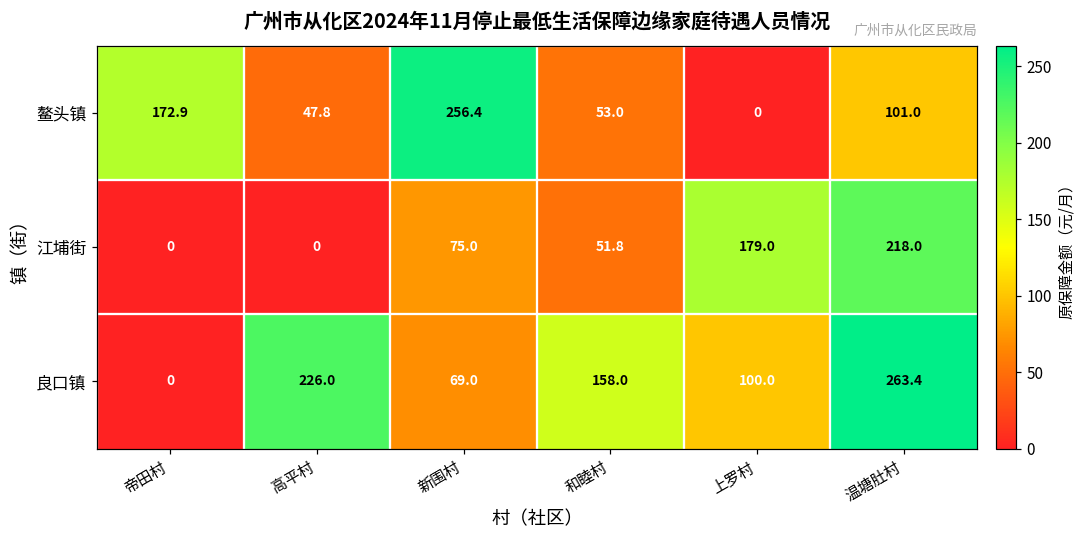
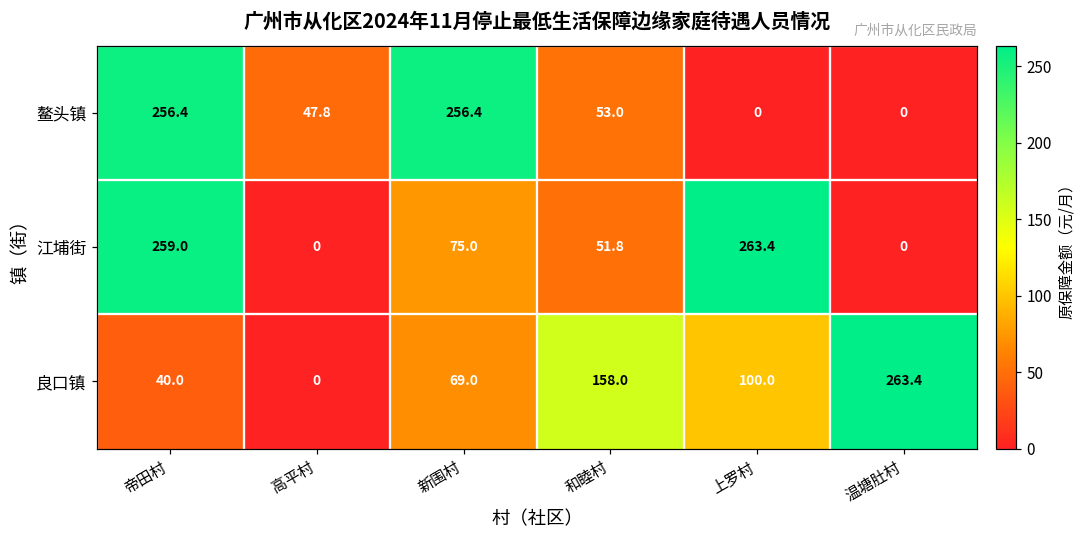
  {
    "鳌头镇": {
-     "帝田村": 172.9,
+     "帝田村": 256.4,
      "高平村": 47.8,
      "新围村": 256.4,
      "和睦村": 53.0,
      "上罗村": 0,
-     "温塘肚村": 101.0
+     "温塘肚村": 0
    },
    "江埔街": {
-     "帝田村": 0,
+     "帝田村": 259.0,
      "高平村": 0,
      "新围村": 75.0,
      "和睦村": 51.8,
-     "上罗村": 179.0,
-     "温塘肚村": 218.0
+     "上罗村": 263.4,
+     "温塘肚村": 0
    },
    "良口镇": {
-     "帝田村": 0,
-     "高平村": 226.0,
+     "帝田村": 40.0,
+     "高平村": 0,
      "新围村": 69.0,
      "和睦村": 158.0,
      "上罗村": 100.0,
      "温塘肚村": 263.4
    }
  }
